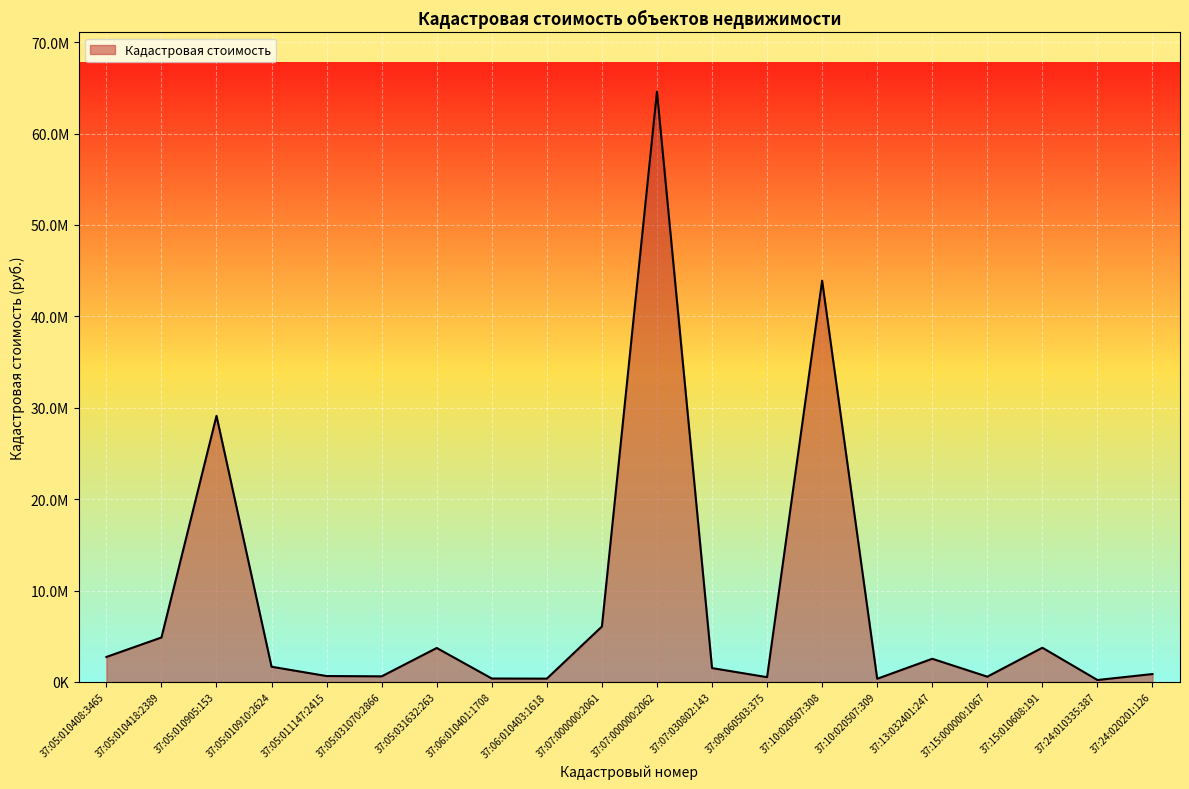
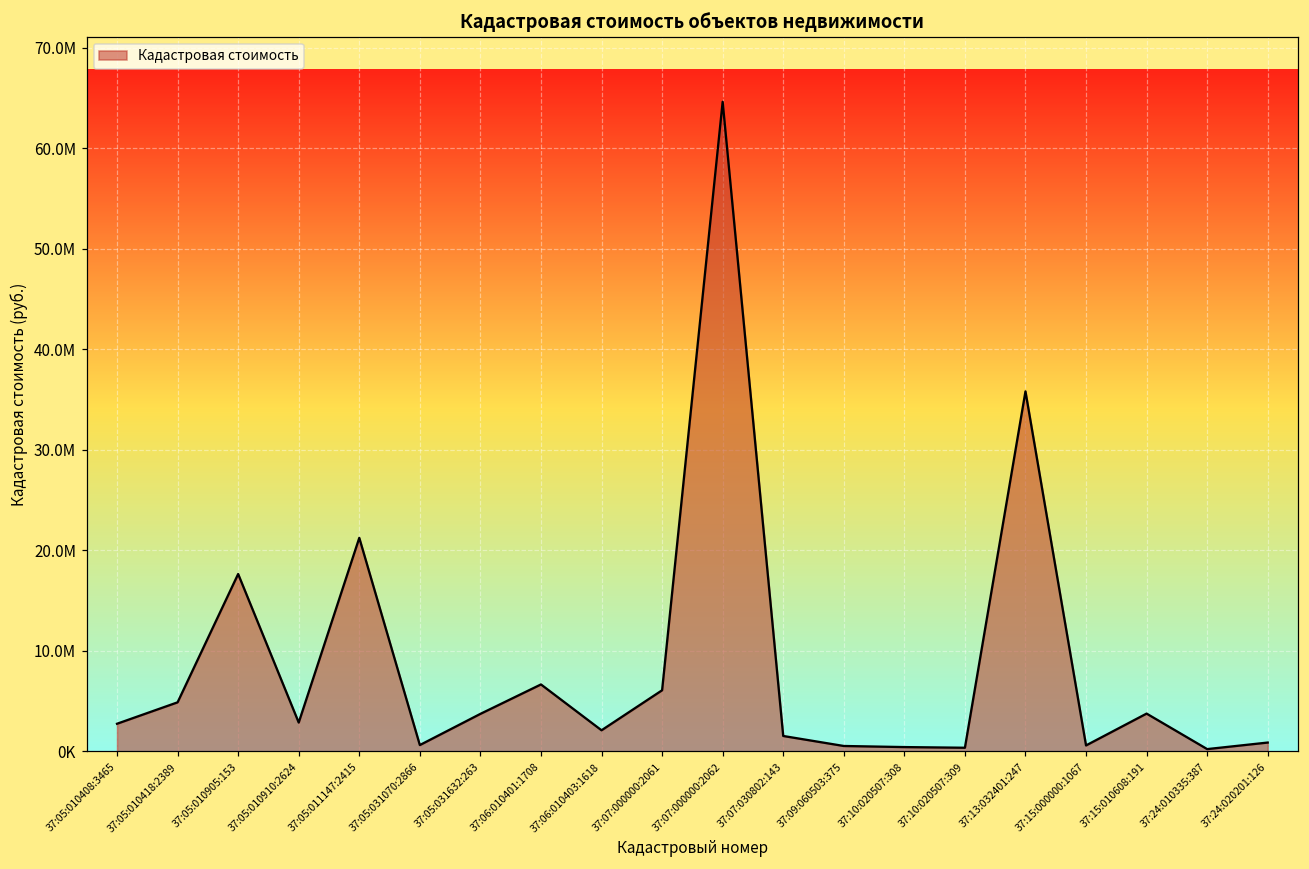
  {
    "37:05:010408:3465": 3000000,
    "37:05:010418:2389": 5000000,
-   "37:05:010905:153": 29000000,
-   "37:05:010910:2624": 2000000,
-   "37:05:011147:2415": 1000000,
+   "37:05:010905:153": 18000000,
+   "37:05:010910:2624": 3000000,
+   "37:05:011147:2415": 21000000,
    "37:05:031070:2866": 1000000,
    "37:05:031632:263": 4000000,
-   "37:06:010401:1708": 0,
-   "37:06:010403:1618": 0,
+   "37:06:010401:1708": 7000000,
+   "37:06:010403:1618": 2000000,
    "37:07:000000:2061": 6000000,
    "37:07:000000:2062": 65000000,
    "37:07:030802:143": 2000000,
    "37:09:060503:375": 1000000,
-   "37:10:020507:308": 44000000,
+   "37:10:020507:308": 0,
    "37:10:020507:309": 0,
-   "37:13:032401:247": 3000000,
+   "37:13:032401:247": 36000000,
    "37:15:000000:1067": 1000000,
    "37:15:010608:191": 4000000,
    "37:24:010335:387": 0,
    "37:24:020201:126": 1000000
  }
